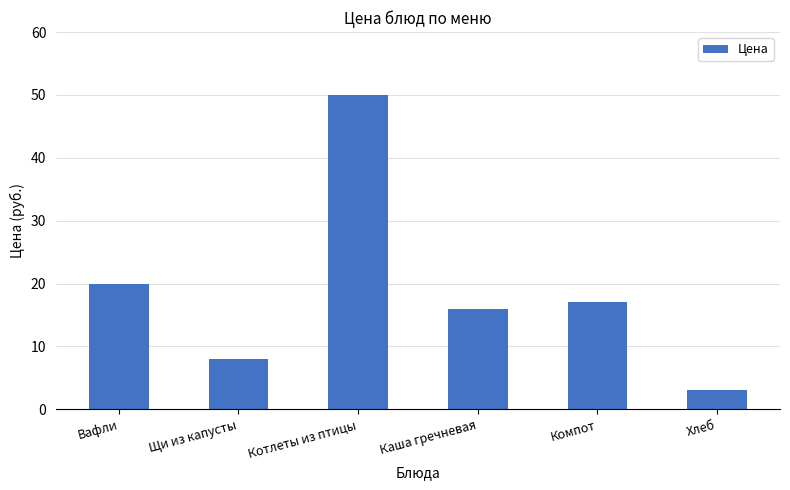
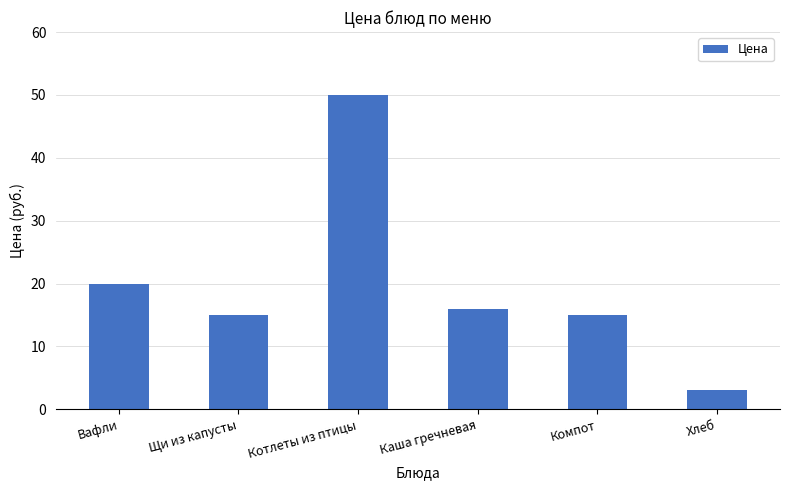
  {
    "Вафли": 20,
-   "Щи из капусты": 8,
+   "Щи из капусты": 15,
    "Котлеты из птицы": 50,
    "Каша гречневая": 16,
-   "Компот": 17,
+   "Компот": 15,
    "Хлеб": 3
  }
